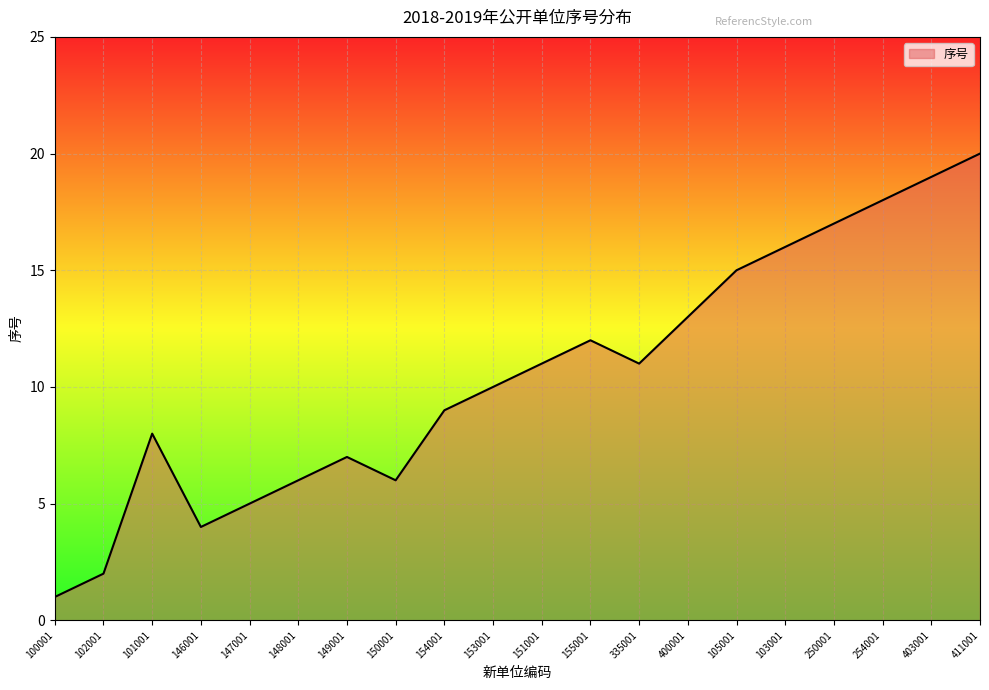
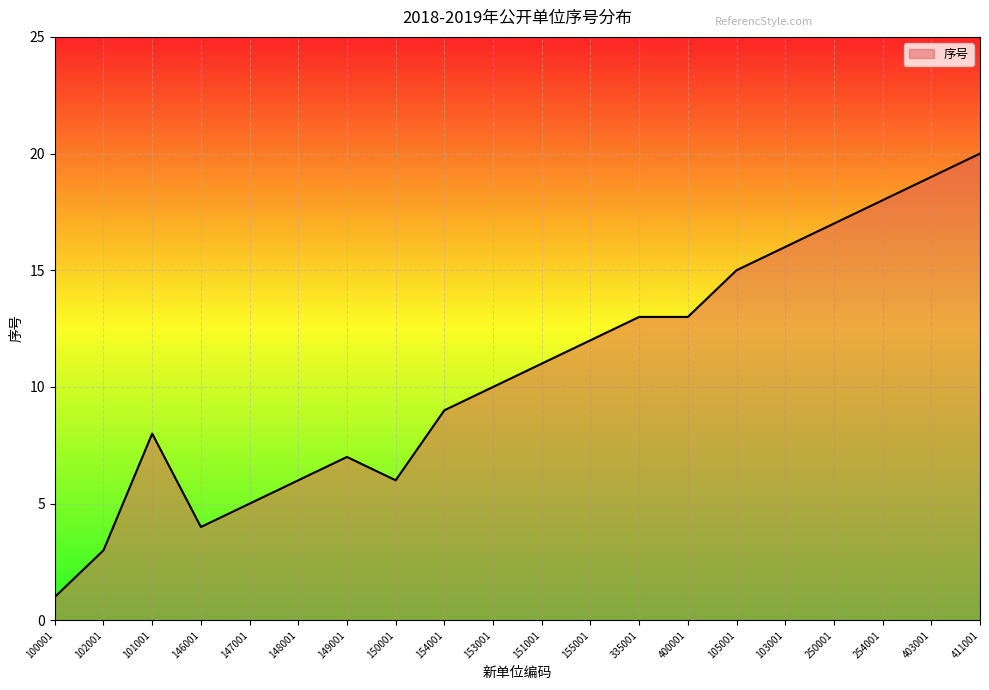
  {
    "100001": 1,
-   "102001": 2,
+   "102001": 3,
    "101001": 8,
    "146001": 4,
    "147001": 5,
    "148001": 6,
    "149001": 7,
    "150001": 6,
    "154001": 9,
    "153001": 10,
    "151001": 11,
    "155001": 12,
-   "335001": 11,
+   "335001": 13,
    "400001": 13,
    "105001": 15,
    "103001": 16,
    "250001": 17,
    "254001": 18,
    "403001": 19,
    "411001": 20
  }
